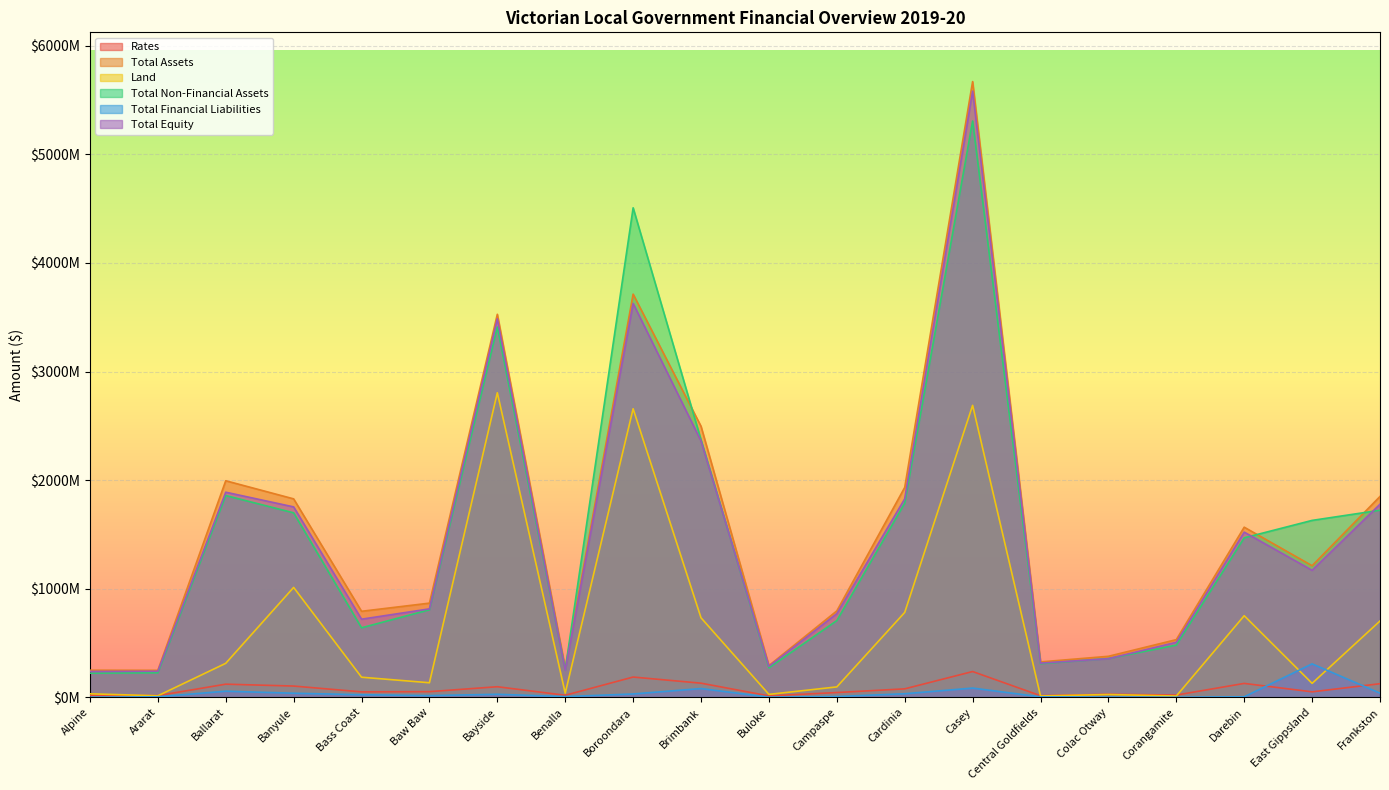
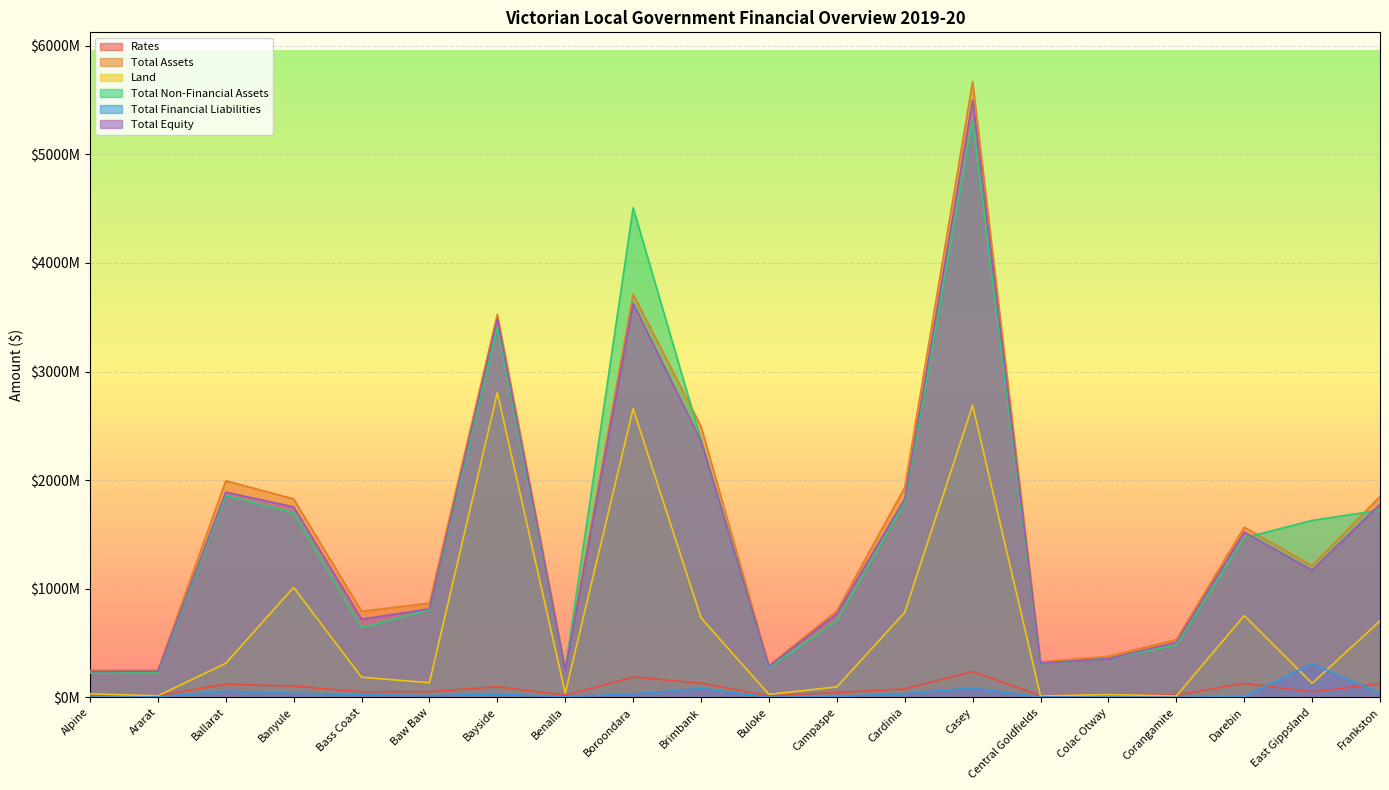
  {
    "Land": {
      "Ballarat": "$310000000",
      "Banyule": "$1010000000",
      "Bass Coast": "$180000000",
      "Baw Baw": "$130000000",
      "Bayside": "$2800000000",
      "Boroondara": "$2660000000",
      "Brimbank": "$730000000",
      "Campaspe": "$100000000",
      "Cardinia": "$780000000",
      "Casey": "$2690000000",
      "Darebin": "$750000000",
      "East Gippsland": "$130000000",
      "Frankston": "$700000000"
    },
    "Total Non-Financial Assets": {
      "Ballarat": "$1860000000",
      "Banyule": "$1700000000",
      "Bass Coast": "$640000000",
      "Bayside": "$3410000000",
      "Boroondara": "$4510000000",
      "Campaspe": "$710000000",
      "Cardinia": "$1790000000",
      "Casey": "$5310000000",
      "Corangamite": "$480000000",
      "Darebin": "$1470000000",
      "East Gippsland": "$1630000000",
      "Frankston": "$1720000000"
    },
    "Total Financial Liabilities": {
      "Ballarat": "$60000000",
      "Banyule": "$40000000",
      "Bass Coast": "$20000000",
      "Baw Baw": "$20000000",
      "Bayside": "$30000000",
      "Boroondara": "$30000000",
      "Brimbank": "$80000000",
      "Campaspe": "$10000000",
      "Cardinia": "$30000000",
      "Casey": "$80000000",
      "Colac Otway": "$0",
      "Darebin": "$0",
      "East Gippsland": "$310000000",
      "Frankston": "$40000000"
    },
    "Total Equity": {
      "Ballarat": "$1890000000",
      "Banyule": "$1750000000",
      "Bass Coast": "$720000000",
      "Bayside": "$3490000000",
      "Boroondara": "$3630000000",
      "Campaspe": "$770000000",
      "Cardinia": "$1830000000",
-     "Casey": "$5580000000",
+     "Casey": "$5500000000",
      "Corangamite": "$510000000",
      "Darebin": "$1520000000",
      "East Gippsland": "$1170000000",
      "Frankston": "$1780000000"
    }
  }
